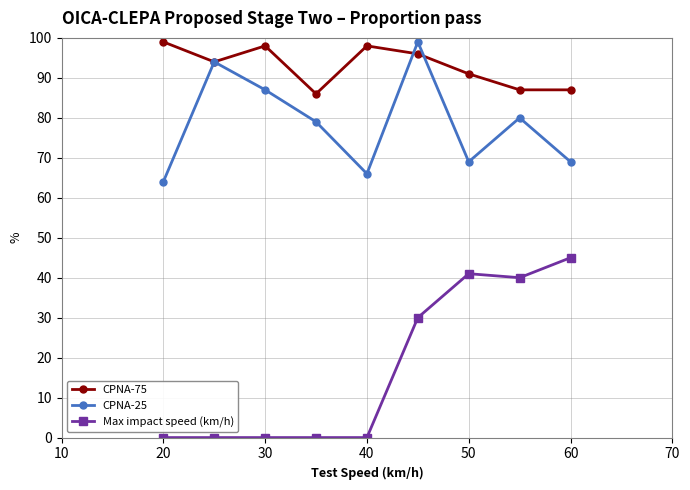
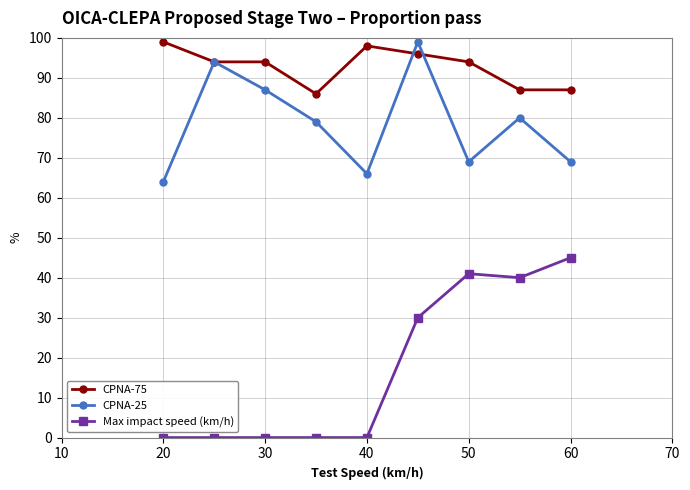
  {
    "CPNA-75": {
      "20": 99,
-     "30": 98,
+     "30": 94,
      "40": 98,
-     "50": 91,
+     "50": 94,
      "60": 87
    },
    "CPNA-25": {
      "20": 64,
      "30": 87,
      "40": 66,
      "50": 69,
      "60": 69
    },
    "Max impact speed (km/h)": {
      "20": 0,
      "30": 0,
      "40": 0,
      "50": 41,
      "60": 45
    }
  }
